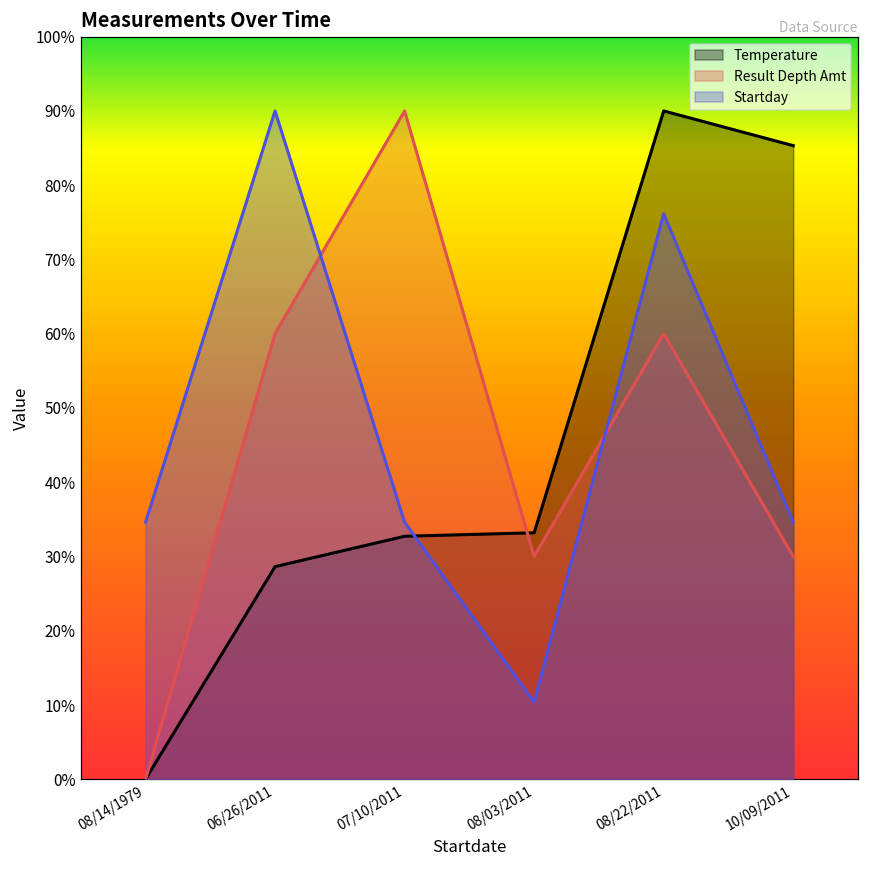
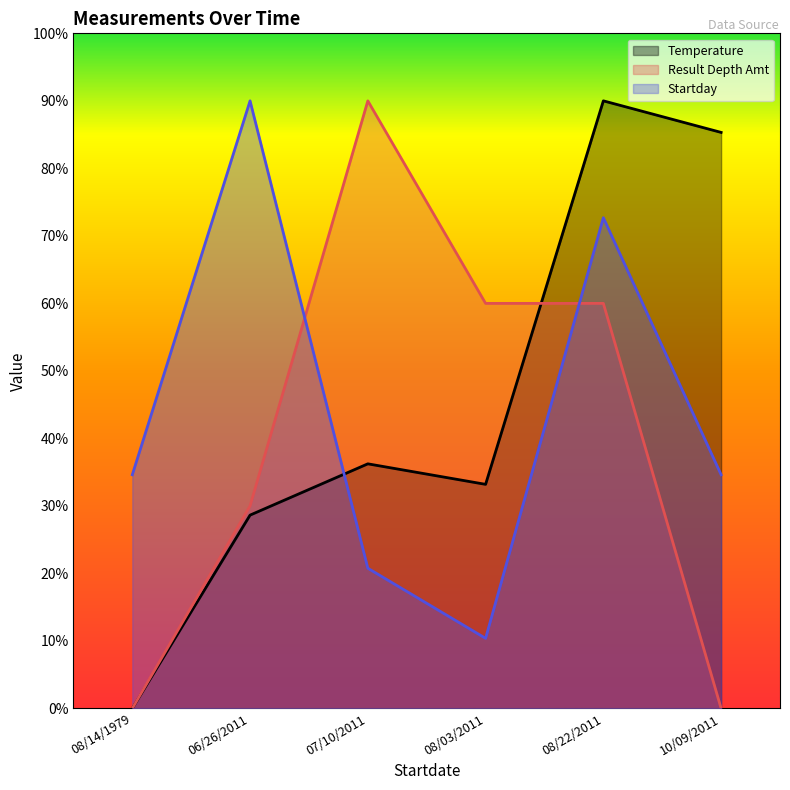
  {
    "Temperature": {
      "06/26/2011": "29%",
-     "07/10/2011": "33%",
+     "07/10/2011": "36%",
      "08/03/2011": "33%",
      "08/22/2011": "90%",
      "10/09/2011": "85%"
    },
    "Result Depth Amt": {
-     "06/26/2011": "60%",
+     "06/26/2011": "30%",
      "07/10/2011": "90%",
-     "08/03/2011": "30%",
+     "08/03/2011": "60%",
      "08/22/2011": "60%",
-     "10/09/2011": "30%"
+     "10/09/2011": "0%"
    },
    "Startday": {
      "08/14/1979": "35%",
      "06/26/2011": "90%",
-     "07/10/2011": "35%",
+     "07/10/2011": "21%",
      "08/03/2011": "10%",
-     "08/22/2011": "76%",
+     "08/22/2011": "73%",
      "10/09/2011": "35%"
    }
  }
